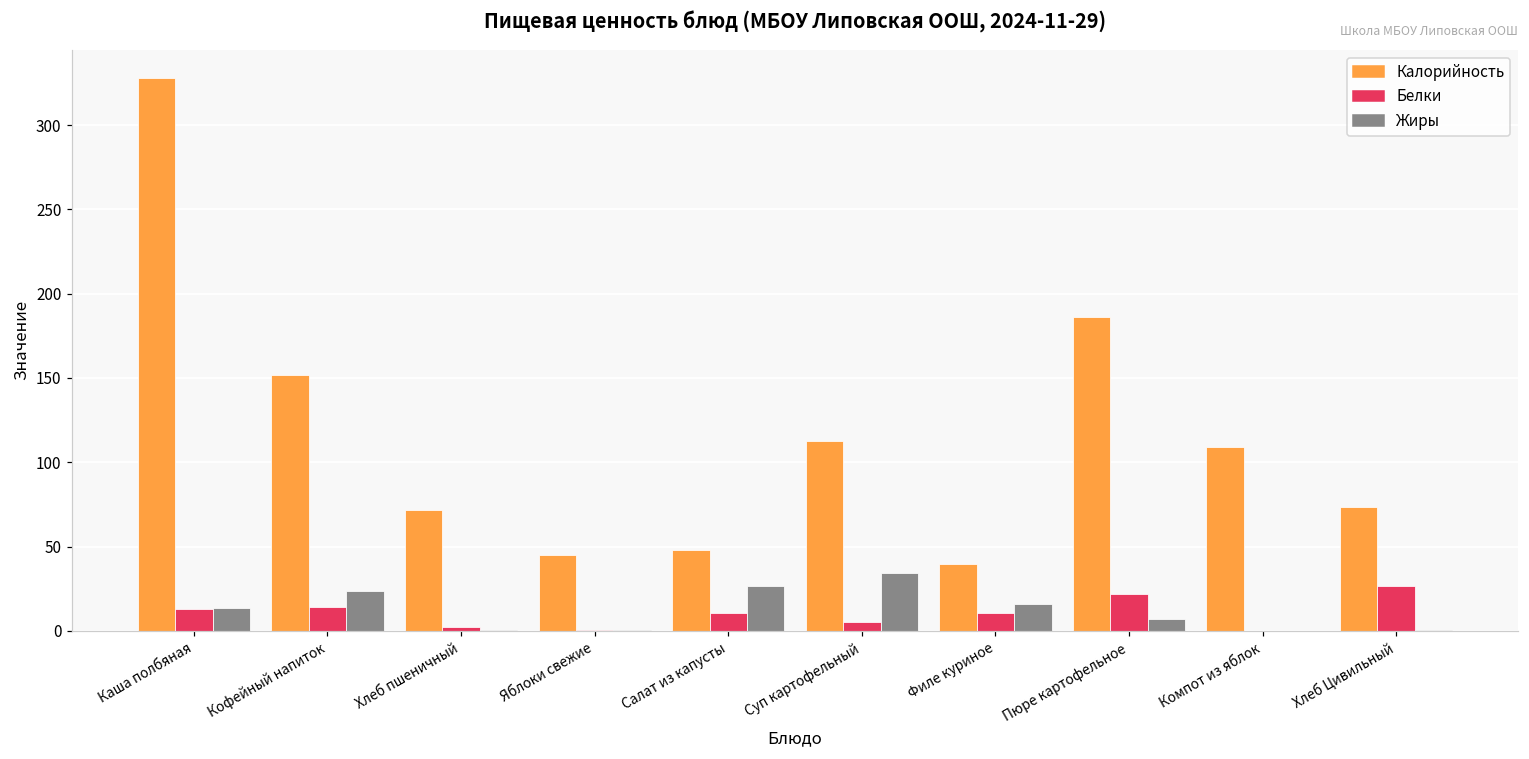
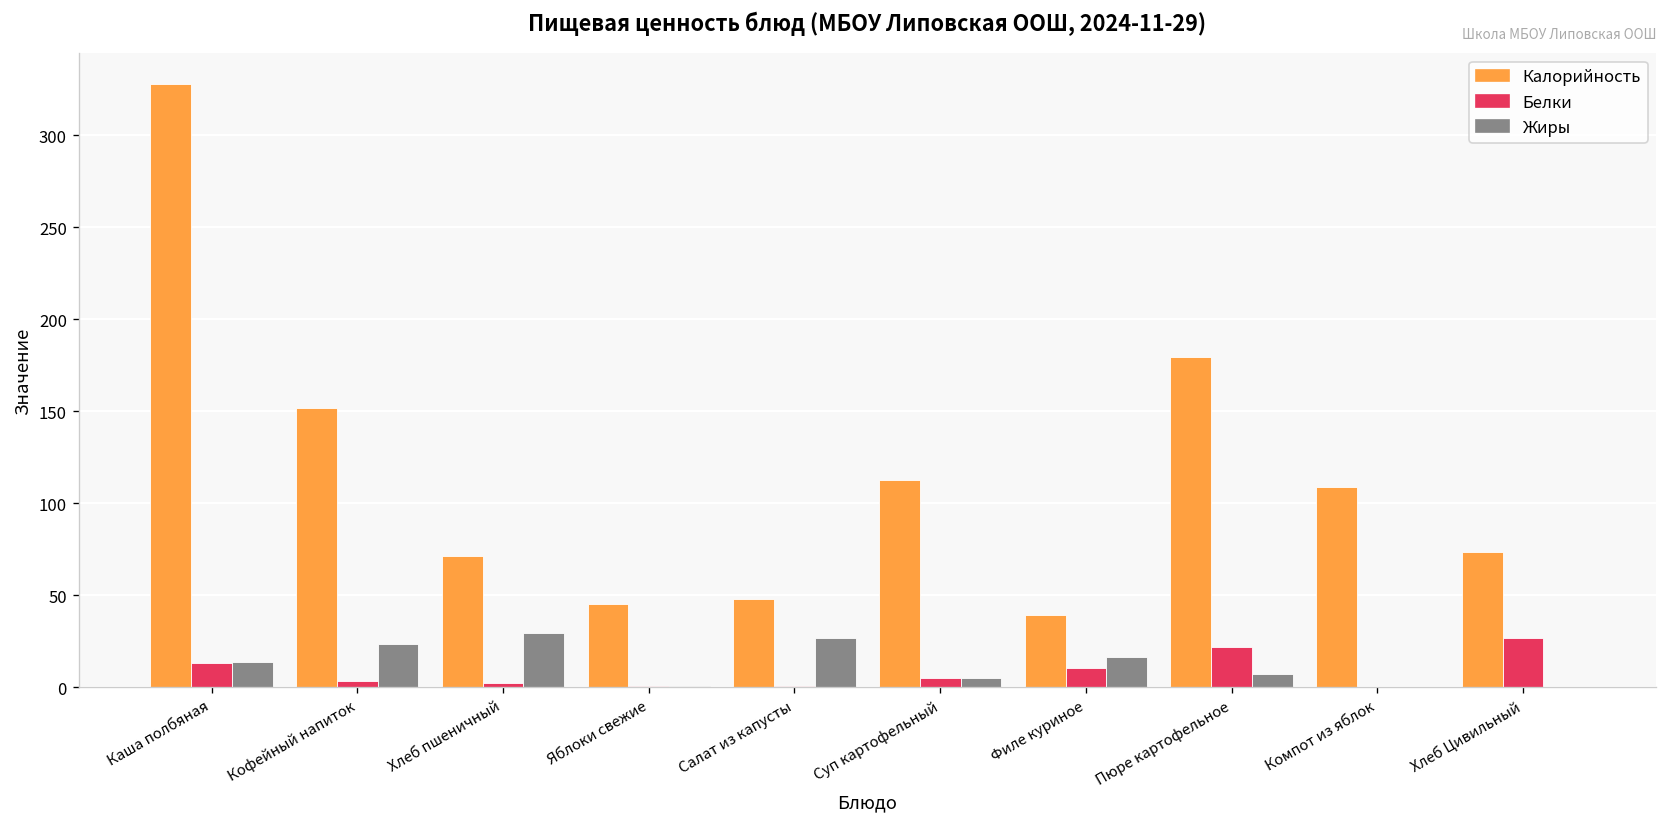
  {
    "Калорийность": {
      "Каша полбяная": 328,
      "Кофейный напиток": 152,
      "Хлеб пшеничный": 71,
      "Яблоки свежие": 45,
      "Салат из капусты": 48,
      "Суп картофельный": 113,
      "Филе куриное": 39,
-     "Пюре картофельное": 186,
+     "Пюре картофельное": 179,
      "Компот из яблок": 109,
      "Хлеб Цивильный": 74
    },
    "Белки": {
      "Каша полбяная": 13,
-     "Кофейный напиток": 14,
+     "Кофейный напиток": 3,
      "Хлеб пшеничный": 2,
-     "Салат из капусты": 11,
+     "Салат из капусты": 1,
      "Суп картофельный": 5,
      "Филе куриное": 11,
      "Пюре картофельное": 22,
      "Хлеб Цивильный": 27
    },
    "Жиры": {
      "Каша полбяная": 13,
      "Кофейный напиток": 23,
-     "Хлеб пшеничный": 0,
+     "Хлеб пшеничный": 29,
      "Салат из капусты": 27,
-     "Суп картофельный": 34,
+     "Суп картофельный": 5,
      "Филе куриное": 16,
      "Пюре картофельное": 7
    }
  }
